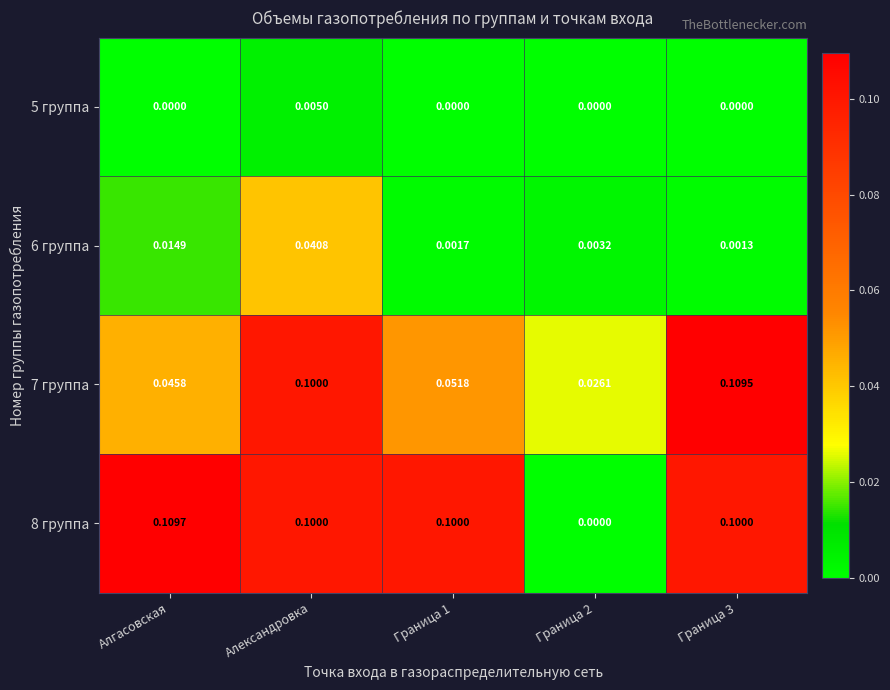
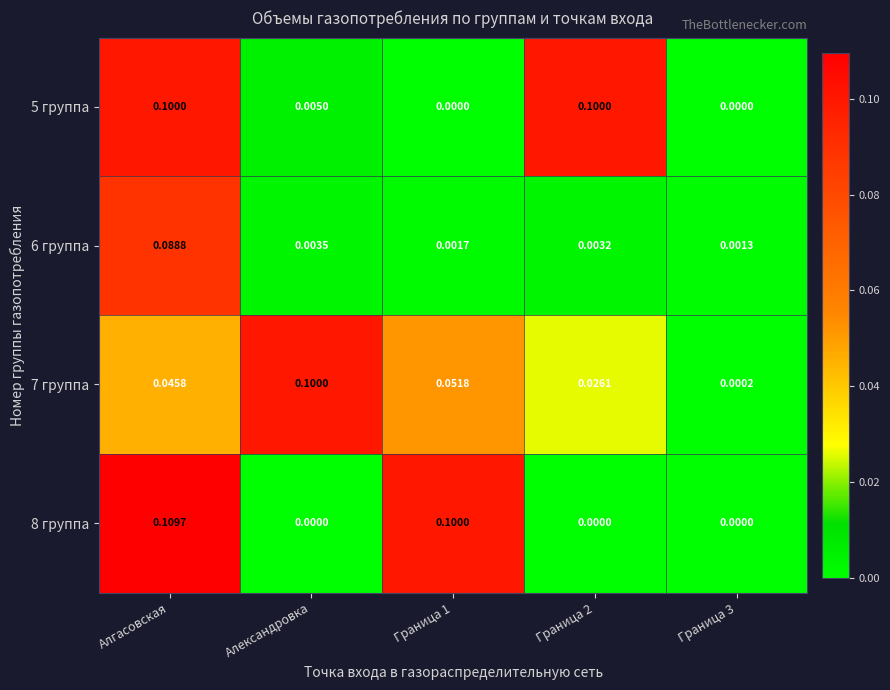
  {
    "5 группа": {
-     "Алгасовская": 0.0000,
+     "Алгасовская": 0.1000,
      "Александровка": 0.0050,
      "Граница 1": 0.0000,
-     "Граница 2": 0.0000,
+     "Граница 2": 0.1000,
      "Граница 3": 0.0000
    },
    "6 группа": {
-     "Алгасовская": 0.0149,
-     "Александровка": 0.0408,
+     "Алгасовская": 0.0888,
+     "Александровка": 0.0035,
      "Граница 1": 0.0017,
      "Граница 2": 0.0032,
      "Граница 3": 0.0013
    },
    "7 группа": {
      "Алгасовская": 0.0458,
      "Александровка": 0.1000,
      "Граница 1": 0.0518,
      "Граница 2": 0.0261,
-     "Граница 3": 0.1095
+     "Граница 3": 0.0002
    },
    "8 группа": {
      "Алгасовская": 0.1097,
-     "Александровка": 0.1000,
+     "Александровка": 0.0000,
      "Граница 1": 0.1000,
      "Граница 2": 0.0000,
-     "Граница 3": 0.1000
+     "Граница 3": 0.0000
    }
  }
